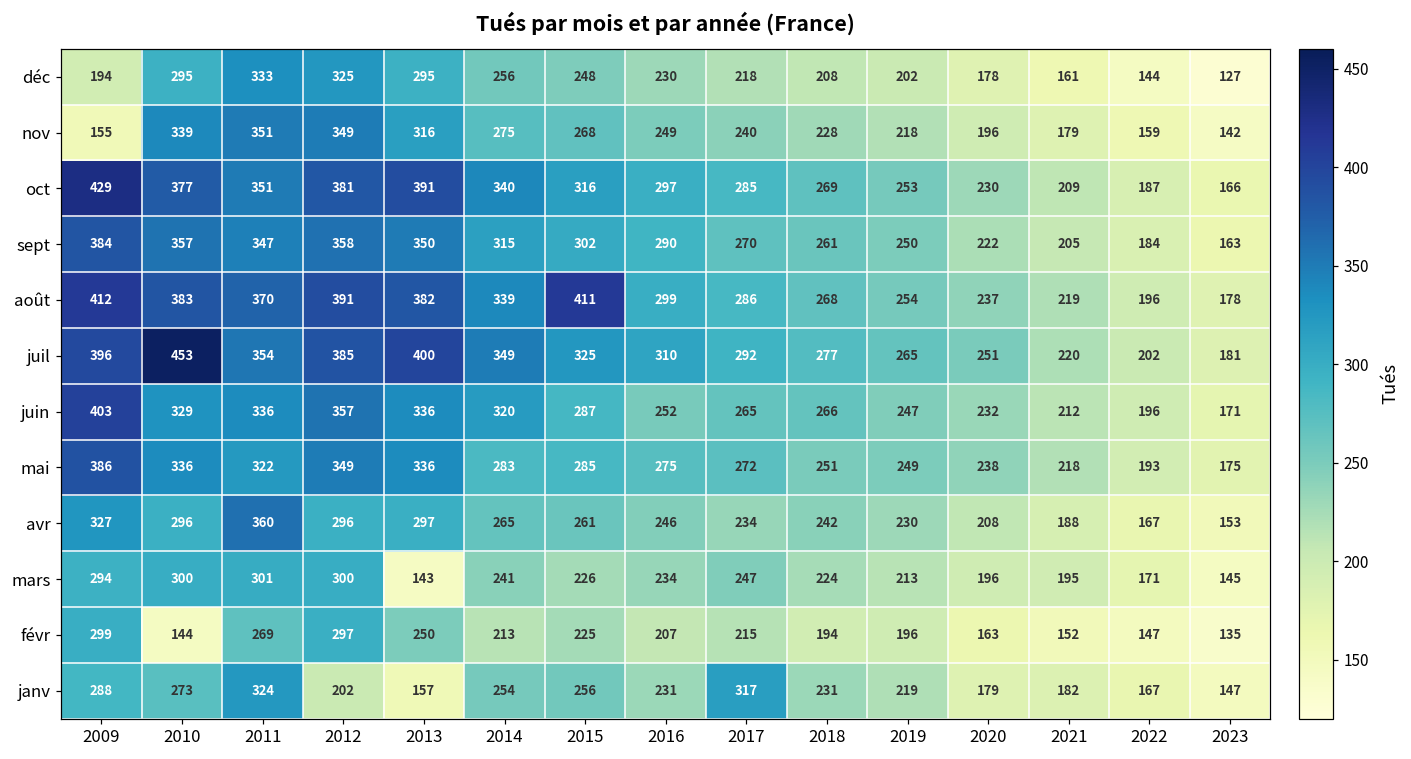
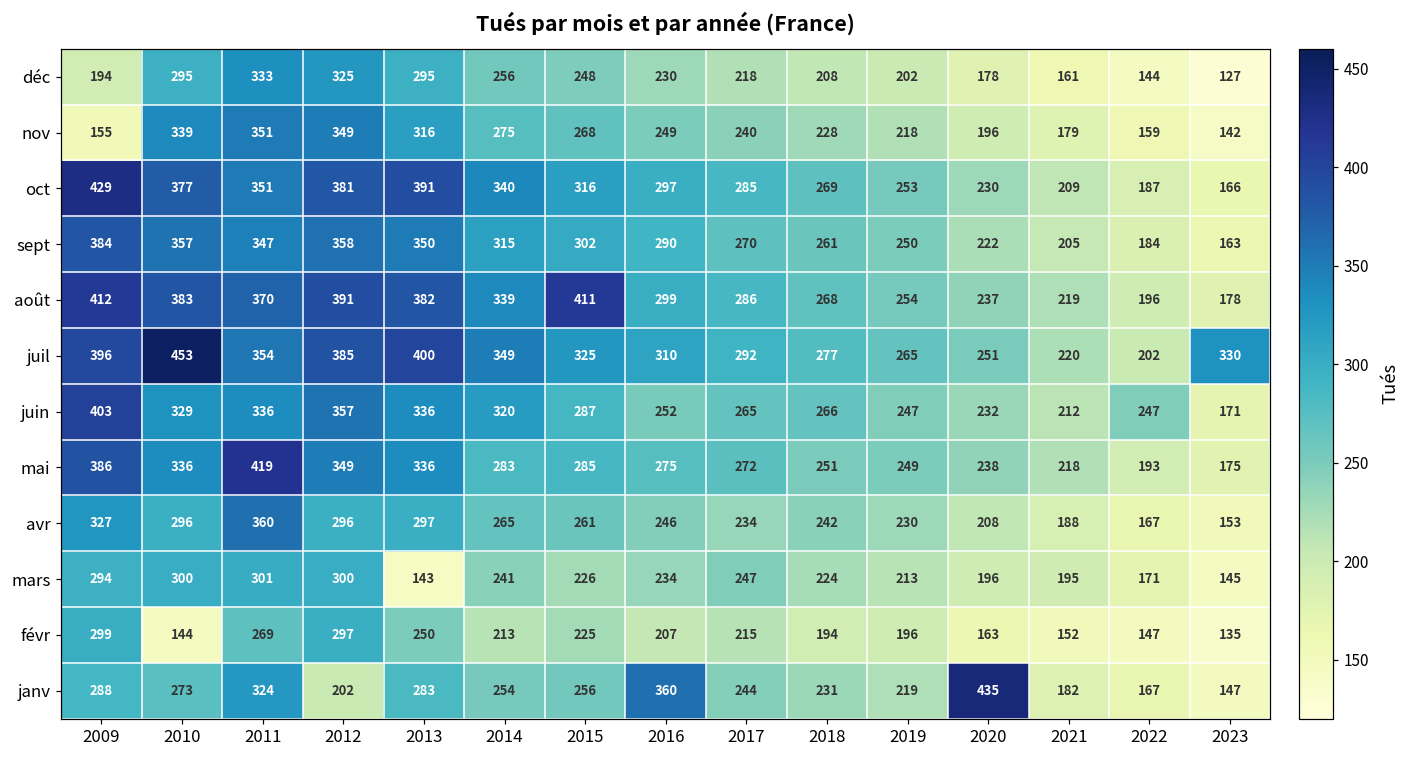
  {
    "déc": {
      "2009": 194,
      "2010": 295,
      "2011": 333,
      "2012": 325,
      "2013": 295,
      "2014": 256,
      "2015": 248,
      "2016": 230,
      "2017": 218,
      "2018": 208,
      "2019": 202,
      "2020": 178,
      "2021": 161,
      "2022": 144,
      "2023": 127
    },
    "nov": {
      "2009": 155,
      "2010": 339,
      "2011": 351,
      "2012": 349,
      "2013": 316,
      "2014": 275,
      "2015": 268,
      "2016": 249,
      "2017": 240,
      "2018": 228,
      "2019": 218,
      "2020": 196,
      "2021": 179,
      "2022": 159,
      "2023": 142
    },
    "oct": {
      "2009": 429,
      "2010": 377,
      "2011": 351,
      "2012": 381,
      "2013": 391,
      "2014": 340,
      "2015": 316,
      "2016": 297,
      "2017": 285,
      "2018": 269,
      "2019": 253,
      "2020": 230,
      "2021": 209,
      "2022": 187,
      "2023": 166
    },
    "sept": {
      "2009": 384,
      "2010": 357,
      "2011": 347,
      "2012": 358,
      "2013": 350,
      "2014": 315,
      "2015": 302,
      "2016": 290,
      "2017": 270,
      "2018": 261,
      "2019": 250,
      "2020": 222,
      "2021": 205,
      "2022": 184,
      "2023": 163
    },
    "août": {
      "2009": 412,
      "2010": 383,
      "2011": 370,
      "2012": 391,
      "2013": 382,
      "2014": 339,
      "2015": 411,
      "2016": 299,
      "2017": 286,
      "2018": 268,
      "2019": 254,
      "2020": 237,
      "2021": 219,
      "2022": 196,
      "2023": 178
    },
    "juil": {
      "2009": 396,
      "2010": 453,
      "2011": 354,
      "2012": 385,
      "2013": 400,
      "2014": 349,
      "2015": 325,
      "2016": 310,
      "2017": 292,
      "2018": 277,
      "2019": 265,
      "2020": 251,
      "2021": 220,
      "2022": 202,
-     "2023": 181
+     "2023": 330
    },
    "juin": {
      "2009": 403,
      "2010": 329,
      "2011": 336,
      "2012": 357,
      "2013": 336,
      "2014": 320,
      "2015": 287,
      "2016": 252,
      "2017": 265,
      "2018": 266,
      "2019": 247,
      "2020": 232,
      "2021": 212,
-     "2022": 196,
+     "2022": 247,
      "2023": 171
    },
    "mai": {
      "2009": 386,
      "2010": 336,
-     "2011": 322,
+     "2011": 419,
      "2012": 349,
      "2013": 336,
      "2014": 283,
      "2015": 285,
      "2016": 275,
      "2017": 272,
      "2018": 251,
      "2019": 249,
      "2020": 238,
      "2021": 218,
      "2022": 193,
      "2023": 175
    },
    "avr": {
      "2009": 327,
      "2010": 296,
      "2011": 360,
      "2012": 296,
      "2013": 297,
      "2014": 265,
      "2015": 261,
      "2016": 246,
      "2017": 234,
      "2018": 242,
      "2019": 230,
      "2020": 208,
      "2021": 188,
      "2022": 167,
      "2023": 153
    },
    "mars": {
      "2009": 294,
      "2010": 300,
      "2011": 301,
      "2012": 300,
      "2013": 143,
      "2014": 241,
      "2015": 226,
      "2016": 234,
      "2017": 247,
      "2018": 224,
      "2019": 213,
      "2020": 196,
      "2021": 195,
      "2022": 171,
      "2023": 145
    },
    "févr": {
      "2009": 299,
      "2010": 144,
      "2011": 269,
      "2012": 297,
      "2013": 250,
      "2014": 213,
      "2015": 225,
      "2016": 207,
      "2017": 215,
      "2018": 194,
      "2019": 196,
      "2020": 163,
      "2021": 152,
      "2022": 147,
      "2023": 135
    },
    "janv": {
      "2009": 288,
      "2010": 273,
      "2011": 324,
      "2012": 202,
-     "2013": 157,
+     "2013": 283,
      "2014": 254,
      "2015": 256,
-     "2016": 231,
-     "2017": 317,
+     "2016": 360,
+     "2017": 244,
      "2018": 231,
      "2019": 219,
-     "2020": 179,
+     "2020": 435,
      "2021": 182,
      "2022": 167,
      "2023": 147
    }
  }
